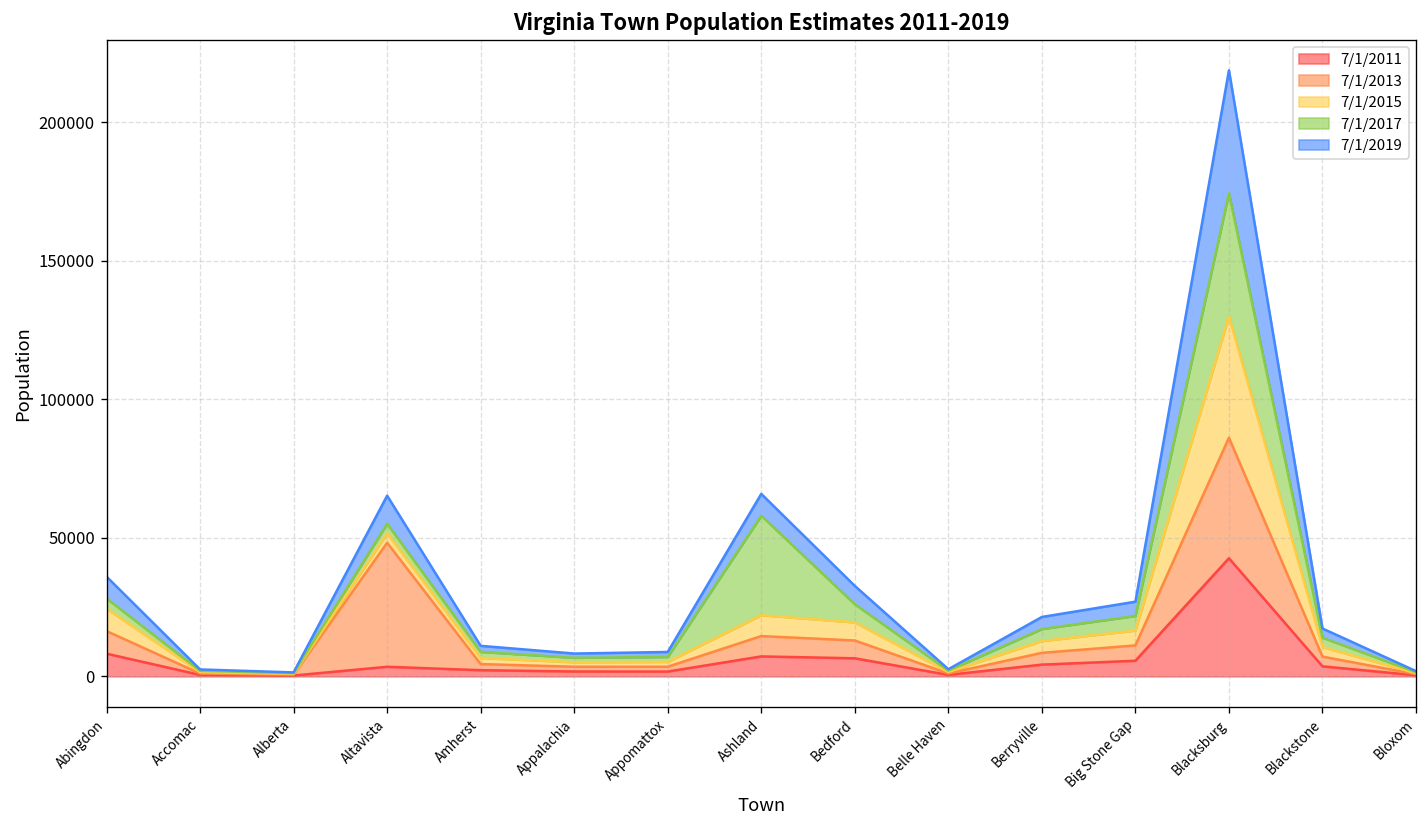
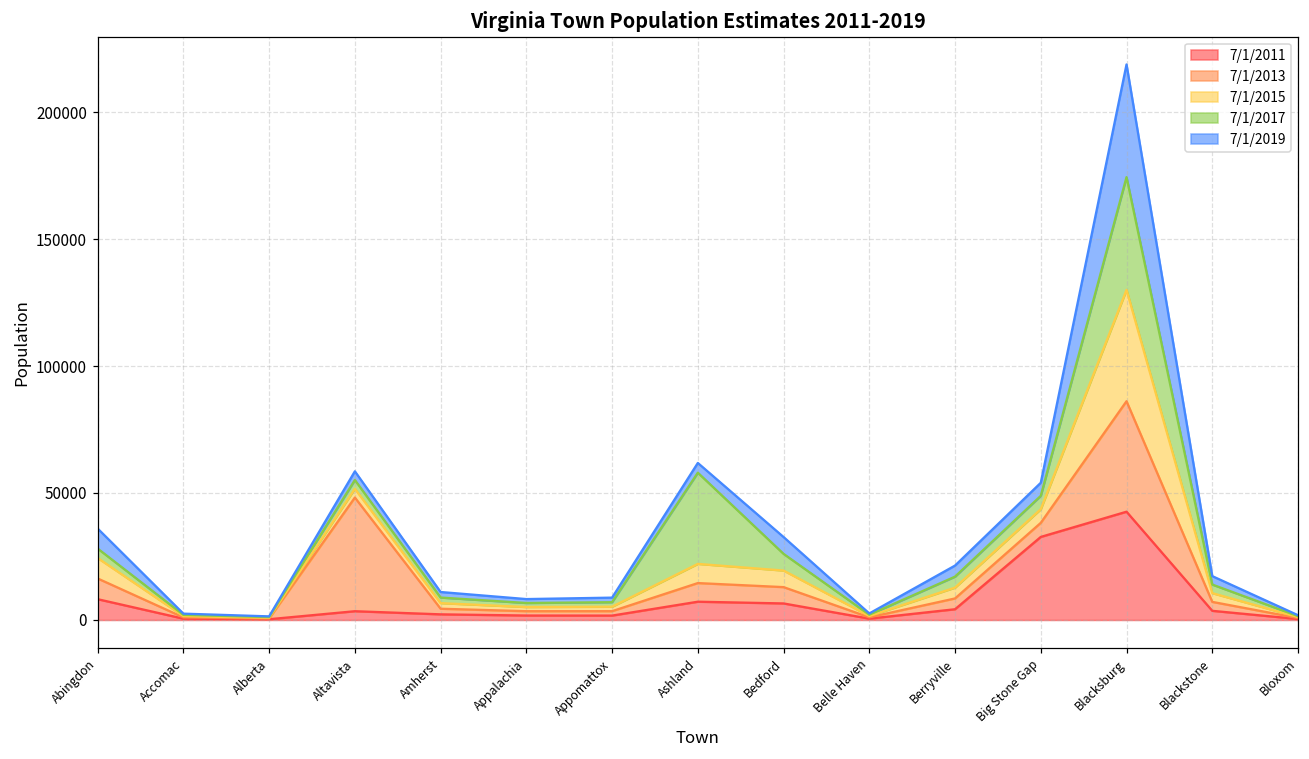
  {
    "7/1/2011": {
      "Abingdon": 8000,
      "Altavista": 3000,
      "Amherst": 2000,
      "Appalachia": 2000,
      "Appomattox": 2000,
      "Ashland": 7000,
      "Bedford": 7000,
      "Berryville": 4000,
-     "Big Stone Gap": 6000,
+     "Big Stone Gap": 33000,
      "Blacksburg": 43000,
      "Blackstone": 4000
    },
    "7/1/2013": {
      "Abingdon": 8000,
      "Altavista": 45000,
      "Amherst": 2000,
      "Appalachia": 2000,
      "Appomattox": 2000,
      "Ashland": 7000,
      "Bedford": 6000,
      "Berryville": 4000,
      "Big Stone Gap": 6000,
      "Blacksburg": 44000,
      "Blackstone": 4000
    },
    "7/1/2015": {
      "Abingdon": 8000,
      "Altavista": 3000,
      "Amherst": 2000,
      "Appalachia": 2000,
      "Appomattox": 2000,
      "Ashland": 8000,
      "Bedford": 7000,
      "Berryville": 4000,
      "Big Stone Gap": 5000,
      "Blacksburg": 44000,
      "Blackstone": 3000
    },
    "7/1/2017": {
      "Abingdon": 4000,
      "Altavista": 3000,
      "Amherst": 2000,
      "Appalachia": 2000,
      "Appomattox": 2000,
      "Ashland": 36000,
      "Bedford": 7000,
      "Berryville": 4000,
      "Big Stone Gap": 5000,
      "Blacksburg": 44000,
      "Blackstone": 3000
    },
    "7/1/2019": {
      "Abingdon": 8000,
-     "Altavista": 10000,
+     "Altavista": 3000,
      "Amherst": 2000,
      "Appalachia": 2000,
      "Appomattox": 2000,
-     "Ashland": 8000,
+     "Ashland": 4000,
      "Bedford": 7000,
      "Berryville": 4000,
      "Big Stone Gap": 5000,
      "Blacksburg": 44000,
      "Blackstone": 3000
    }
  }
